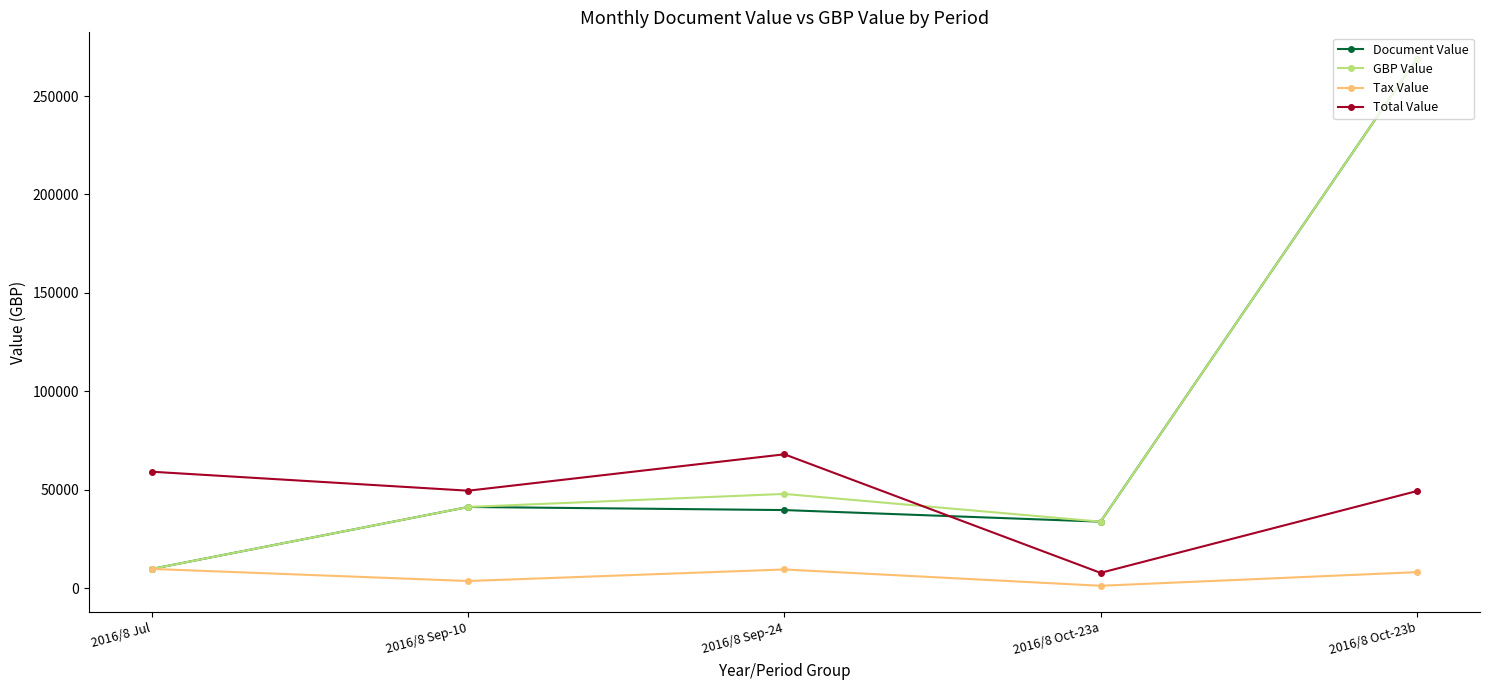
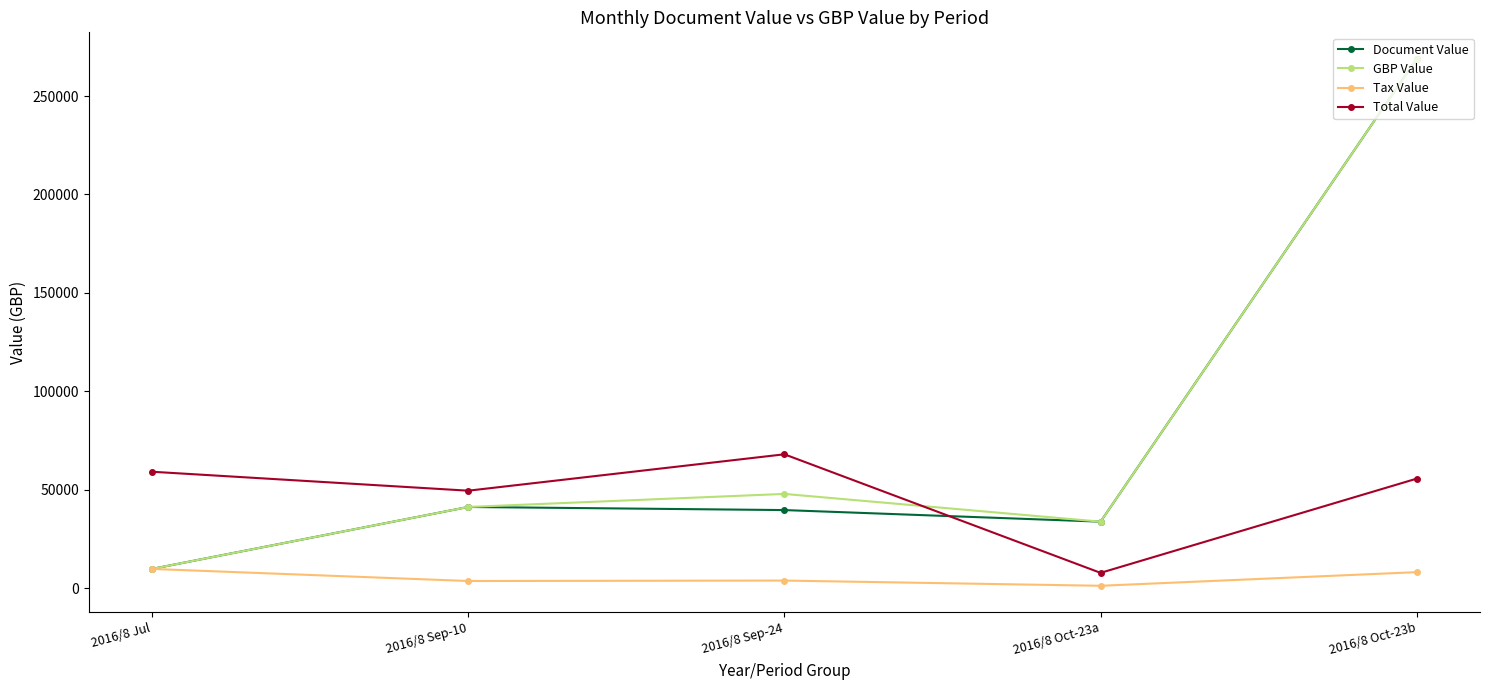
  {
    "Document Value": {
      "2016/8 Sep-24": 40000
    },
    "GBP Value": {
      "2016/8 Sep-24": 48000
    },
    "Tax Value": {
      "2016/8 Sep-10": 4000,
-     "2016/8 Sep-24": 10000,
+     "2016/8 Sep-24": 4000,
      "2016/8 Oct-23a": 1000,
      "2016/8 Oct-23b": 8000
    },
    "Total Value": {
      "2016/8 Jul": 59000,
      "2016/8 Sep-10": 50000,
      "2016/8 Sep-24": 68000,
      "2016/8 Oct-23a": 8000,
-     "2016/8 Oct-23b": 49000
+     "2016/8 Oct-23b": 56000
    }
  }
